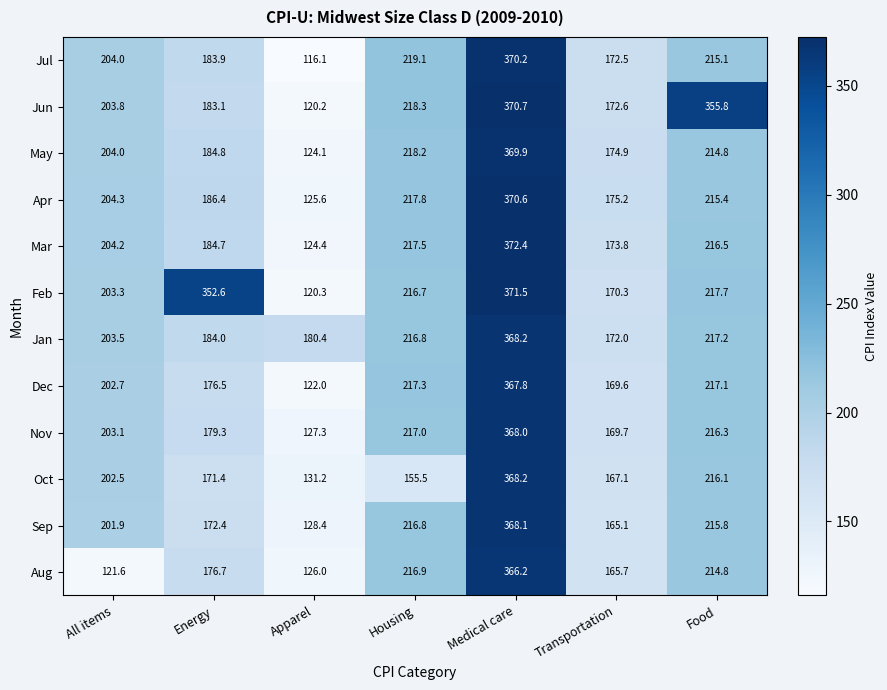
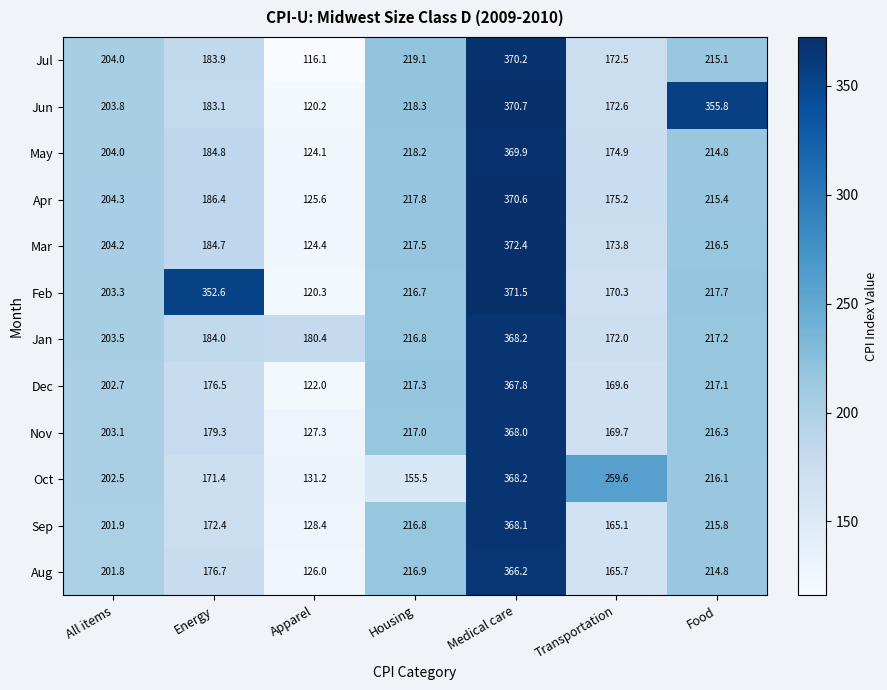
  {
    "Jul": {
      "All items": 204.0,
      "Energy": 183.9,
      "Apparel": 116.1,
      "Housing": 219.1,
      "Medical care": 370.2,
      "Transportation": 172.5,
      "Food": 215.1
    },
    "Jun": {
      "All items": 203.8,
      "Energy": 183.1,
      "Apparel": 120.2,
      "Housing": 218.3,
      "Medical care": 370.7,
      "Transportation": 172.6,
      "Food": 355.8
    },
    "May": {
      "All items": 204.0,
      "Energy": 184.8,
      "Apparel": 124.1,
      "Housing": 218.2,
      "Medical care": 369.9,
      "Transportation": 174.9,
      "Food": 214.8
    },
    "Apr": {
      "All items": 204.3,
      "Energy": 186.4,
      "Apparel": 125.6,
      "Housing": 217.8,
      "Medical care": 370.6,
      "Transportation": 175.2,
      "Food": 215.4
    },
    "Mar": {
      "All items": 204.2,
      "Energy": 184.7,
      "Apparel": 124.4,
      "Housing": 217.5,
      "Medical care": 372.4,
      "Transportation": 173.8,
      "Food": 216.5
    },
    "Feb": {
      "All items": 203.3,
      "Energy": 352.6,
      "Apparel": 120.3,
      "Housing": 216.7,
      "Medical care": 371.5,
      "Transportation": 170.3,
      "Food": 217.7
    },
    "Jan": {
      "All items": 203.5,
      "Energy": 184.0,
      "Apparel": 180.4,
      "Housing": 216.8,
      "Medical care": 368.2,
      "Transportation": 172.0,
      "Food": 217.2
    },
    "Dec": {
      "All items": 202.7,
      "Energy": 176.5,
      "Apparel": 122.0,
      "Housing": 217.3,
      "Medical care": 367.8,
      "Transportation": 169.6,
      "Food": 217.1
    },
    "Nov": {
      "All items": 203.1,
      "Energy": 179.3,
      "Apparel": 127.3,
      "Housing": 217.0,
      "Medical care": 368.0,
      "Transportation": 169.7,
      "Food": 216.3
    },
    "Oct": {
      "All items": 202.5,
      "Energy": 171.4,
      "Apparel": 131.2,
      "Housing": 155.5,
      "Medical care": 368.2,
-     "Transportation": 167.1,
+     "Transportation": 259.6,
      "Food": 216.1
    },
    "Sep": {
      "All items": 201.9,
      "Energy": 172.4,
      "Apparel": 128.4,
      "Housing": 216.8,
      "Medical care": 368.1,
      "Transportation": 165.1,
      "Food": 215.8
    },
    "Aug": {
-     "All items": 121.6,
+     "All items": 201.8,
      "Energy": 176.7,
      "Apparel": 126.0,
      "Housing": 216.9,
      "Medical care": 366.2,
      "Transportation": 165.7,
      "Food": 214.8
    }
  }
